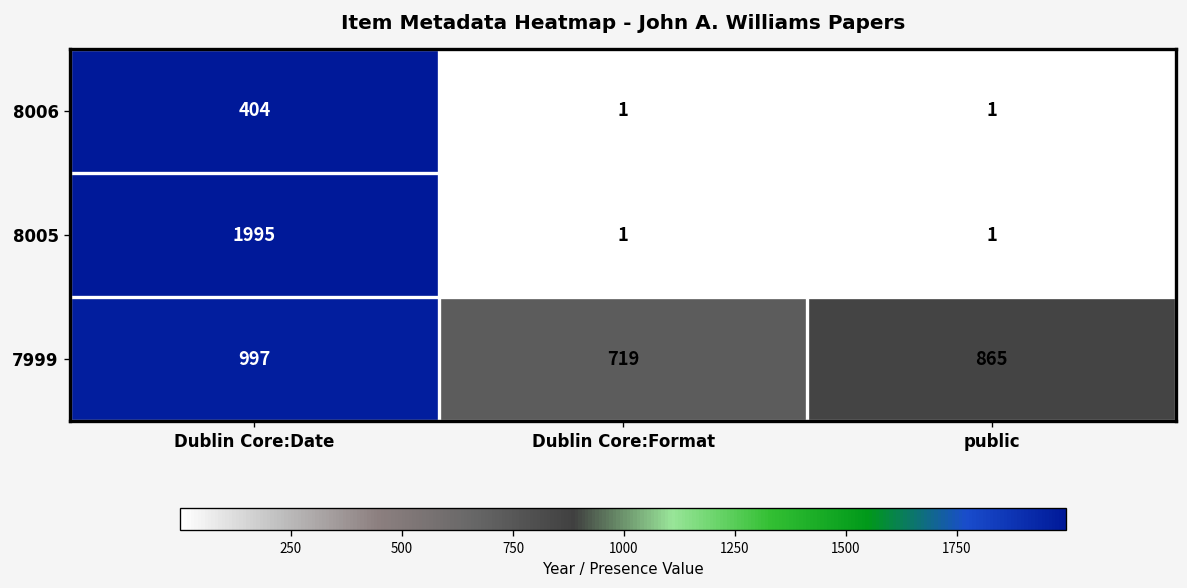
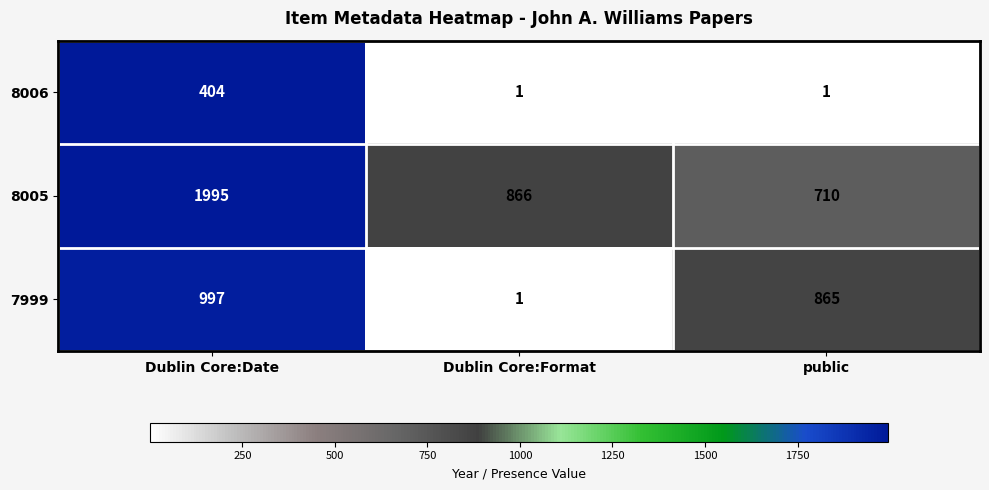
  {
    "8006": {
      "Dublin Core:Date": 404,
      "Dublin Core:Format": 1,
      "public": 1
    },
    "8005": {
      "Dublin Core:Date": 1995,
-     "Dublin Core:Format": 1,
-     "public": 1
+     "Dublin Core:Format": 866,
+     "public": 710
    },
    "7999": {
      "Dublin Core:Date": 997,
-     "Dublin Core:Format": 719,
+     "Dublin Core:Format": 1,
      "public": 865
    }
  }
